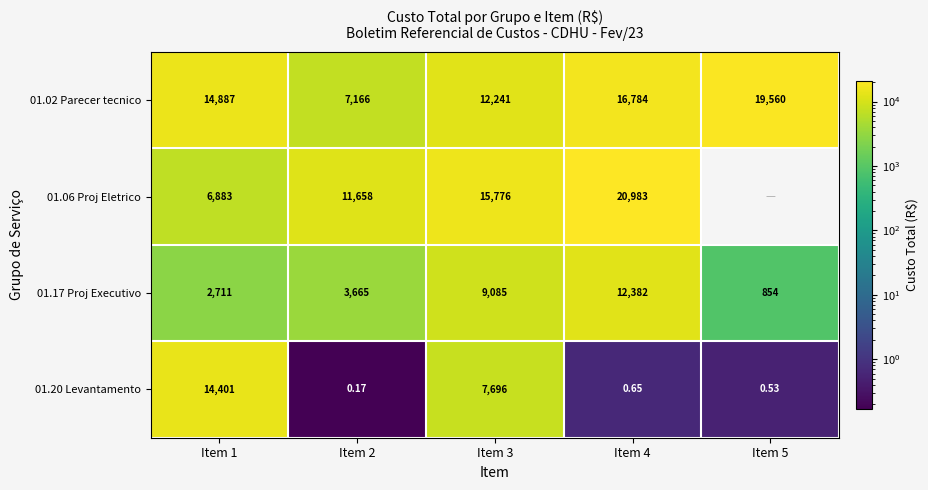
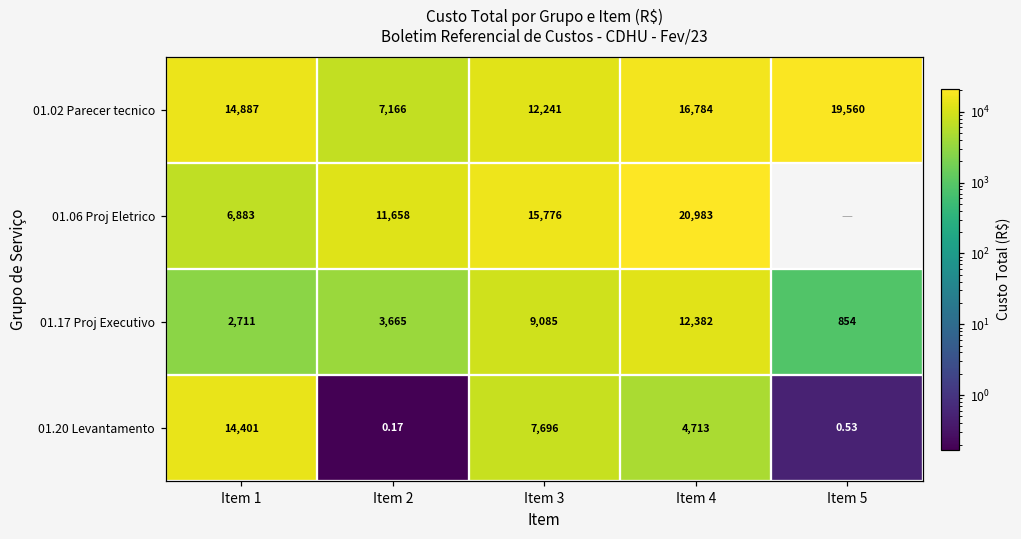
  {
    "01.02 Parecer tecnico": {
      "Item 1": "14,887",
      "Item 2": "7,166",
      "Item 3": "12,241",
      "Item 4": "16,784",
      "Item 5": "19,560"
    },
    "01.06 Proj Eletrico": {
      "Item 1": "6,883",
      "Item 2": "11,658",
      "Item 3": "15,776",
      "Item 4": "20,983"
    },
    "01.17 Proj Executivo": {
      "Item 1": "2,711",
      "Item 2": "3,665",
      "Item 3": "9,085",
      "Item 4": "12,382",
      "Item 5": "854"
    },
    "01.20 Levantamento": {
      "Item 1": "14,401",
      "Item 2": "0.17",
      "Item 3": "7,696",
-     "Item 4": "0.65",
+     "Item 4": "4,713",
      "Item 5": "0.53"
    }
  }
